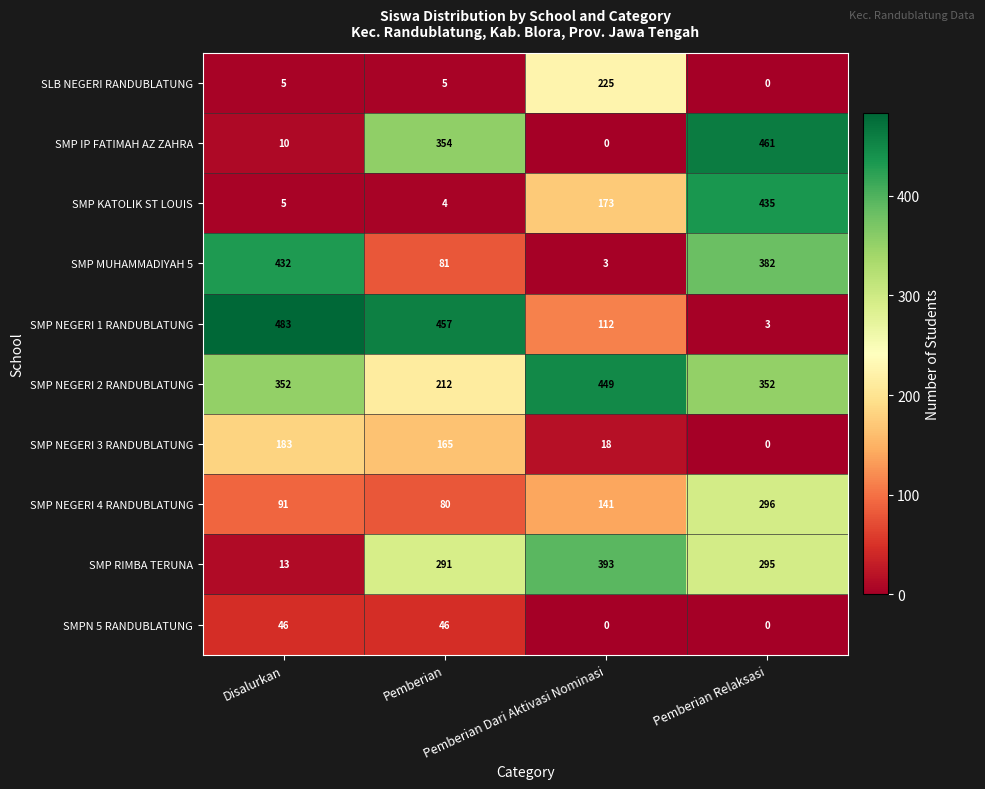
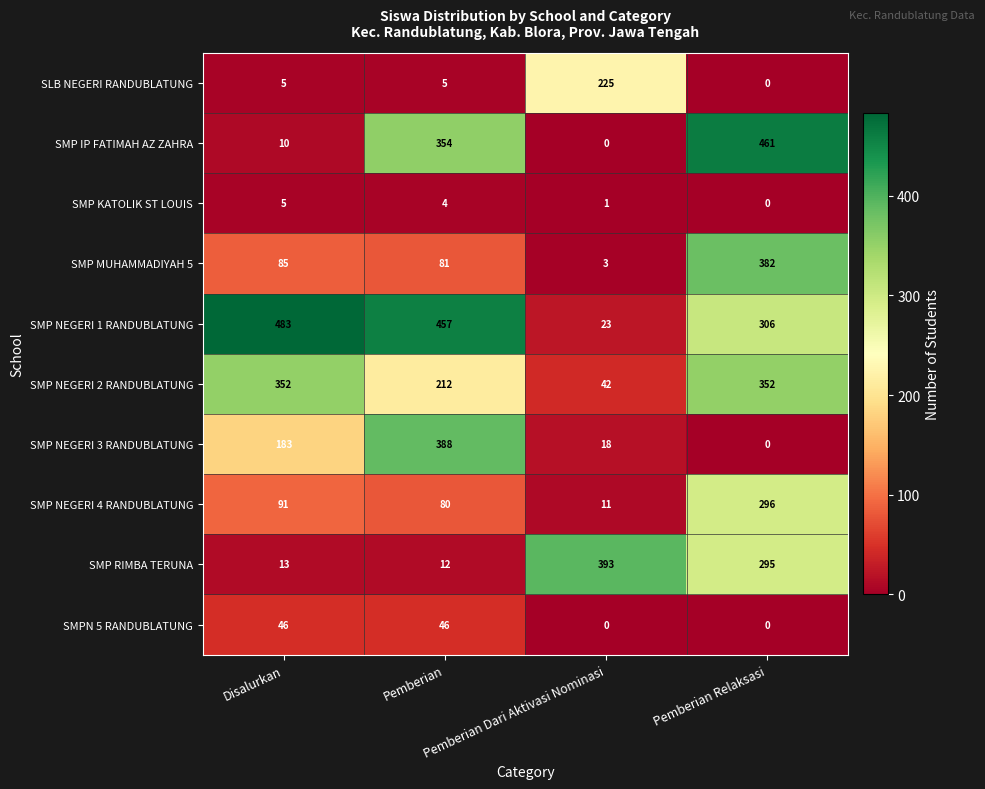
  {
    "SLB NEGERI RANDUBLATUNG": {
      "Disalurkan": 5,
      "Pemberian": 5,
      "Pemberian Dari Aktivasi Nominasi": 225,
      "Pemberian Relaksasi": 0
    },
    "SMP IP FATIMAH AZ ZAHRA": {
      "Disalurkan": 10,
      "Pemberian": 354,
      "Pemberian Dari Aktivasi Nominasi": 0,
      "Pemberian Relaksasi": 461
    },
    "SMP KATOLIK ST LOUIS": {
      "Disalurkan": 5,
      "Pemberian": 4,
-     "Pemberian Dari Aktivasi Nominasi": 173,
-     "Pemberian Relaksasi": 435
+     "Pemberian Dari Aktivasi Nominasi": 1,
+     "Pemberian Relaksasi": 0
    },
    "SMP MUHAMMADIYAH 5": {
-     "Disalurkan": 432,
+     "Disalurkan": 85,
      "Pemberian": 81,
      "Pemberian Dari Aktivasi Nominasi": 3,
      "Pemberian Relaksasi": 382
    },
    "SMP NEGERI 1 RANDUBLATUNG": {
      "Disalurkan": 483,
      "Pemberian": 457,
-     "Pemberian Dari Aktivasi Nominasi": 112,
-     "Pemberian Relaksasi": 3
+     "Pemberian Dari Aktivasi Nominasi": 23,
+     "Pemberian Relaksasi": 306
    },
    "SMP NEGERI 2 RANDUBLATUNG": {
      "Disalurkan": 352,
      "Pemberian": 212,
-     "Pemberian Dari Aktivasi Nominasi": 449,
+     "Pemberian Dari Aktivasi Nominasi": 42,
      "Pemberian Relaksasi": 352
    },
    "SMP NEGERI 3 RANDUBLATUNG": {
      "Disalurkan": 183,
-     "Pemberian": 165,
+     "Pemberian": 388,
      "Pemberian Dari Aktivasi Nominasi": 18,
      "Pemberian Relaksasi": 0
    },
    "SMP NEGERI 4 RANDUBLATUNG": {
      "Disalurkan": 91,
      "Pemberian": 80,
-     "Pemberian Dari Aktivasi Nominasi": 141,
+     "Pemberian Dari Aktivasi Nominasi": 11,
      "Pemberian Relaksasi": 296
    },
    "SMP RIMBA TERUNA": {
      "Disalurkan": 13,
-     "Pemberian": 291,
+     "Pemberian": 12,
      "Pemberian Dari Aktivasi Nominasi": 393,
      "Pemberian Relaksasi": 295
    },
    "SMPN 5 RANDUBLATUNG": {
      "Disalurkan": 46,
      "Pemberian": 46,
      "Pemberian Dari Aktivasi Nominasi": 0,
      "Pemberian Relaksasi": 0
    }
  }
